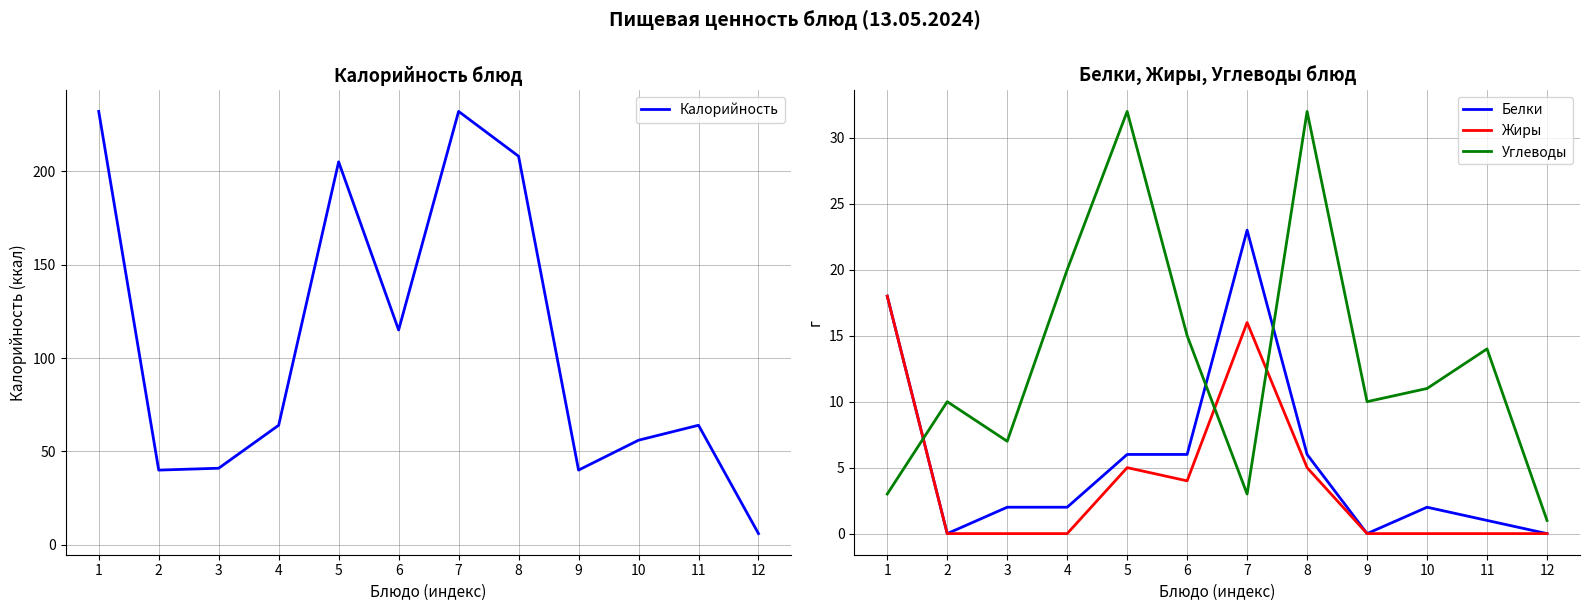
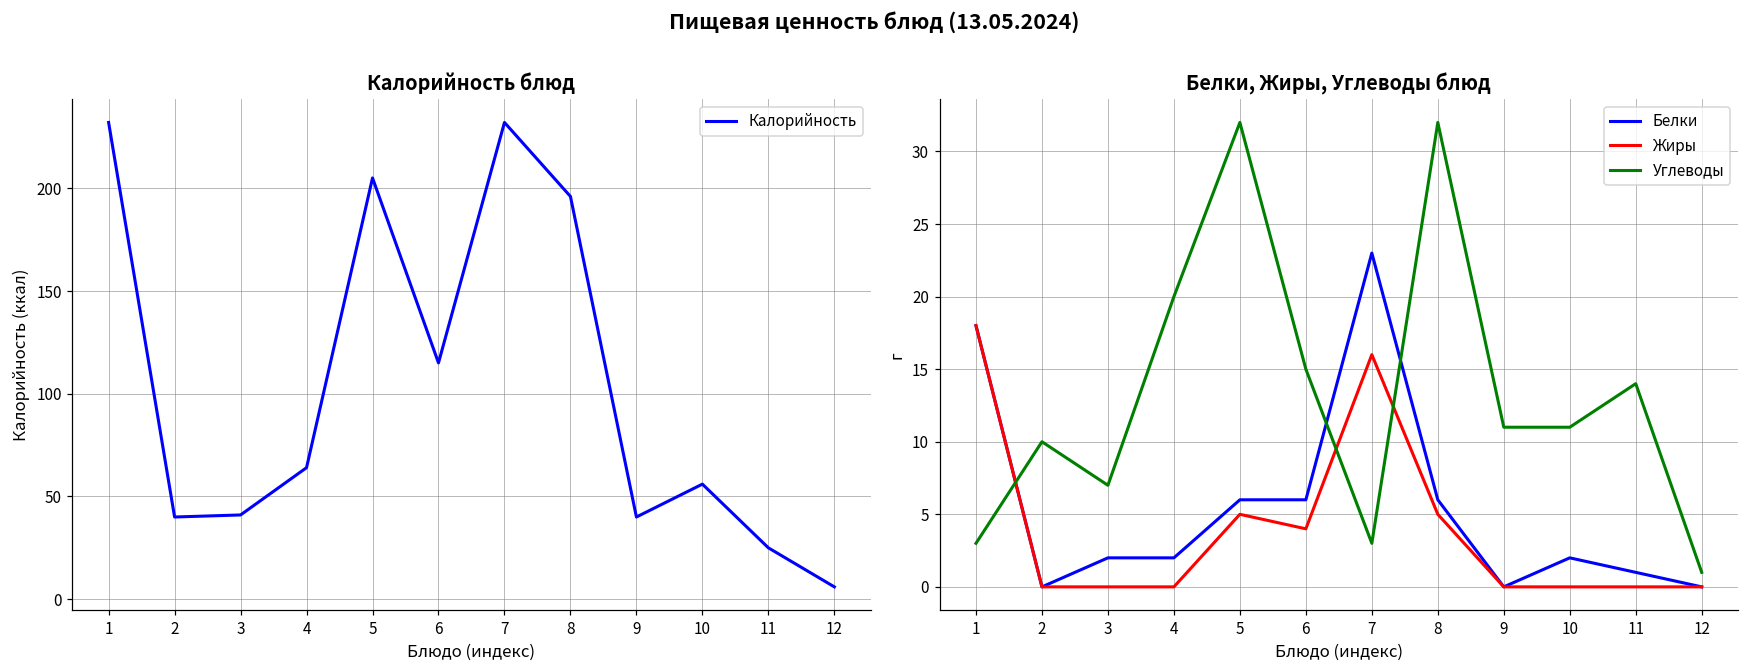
  {
    "Калорийность блюд": {
      "1": 232,
      "2": 40,
      "3": 41,
      "4": 64,
      "5": 205,
      "6": 115,
      "7": 232,
-     "8": 208,
+     "8": 196,
      "9": 40,
      "10": 56,
-     "11": 64,
+     "11": 25,
      "12": 6
    },
    "Белки, Жиры, Углеводы блюд": {
      "Белки": {
        "3": 2,
        "4": 2,
        "5": 6,
        "6": 6,
        "7": 23,
        "8": 6,
        "10": 2,
        "11": 1
      },
      "Жиры": {
        "3": 0,
        "4": 0,
        "5": 5,
        "6": 4,
        "7": 16,
        "8": 5,
        "10": 0,
        "11": 0
      },
      "Углеводы": {
        "1": 3,
        "2": 10,
        "3": 7,
        "4": 20,
        "5": 32,
        "6": 15,
        "7": 3,
        "8": 32,
-       "9": 10,
+       "9": 11,
        "10": 11,
        "11": 14,
        "12": 1
      }
    }
  }
